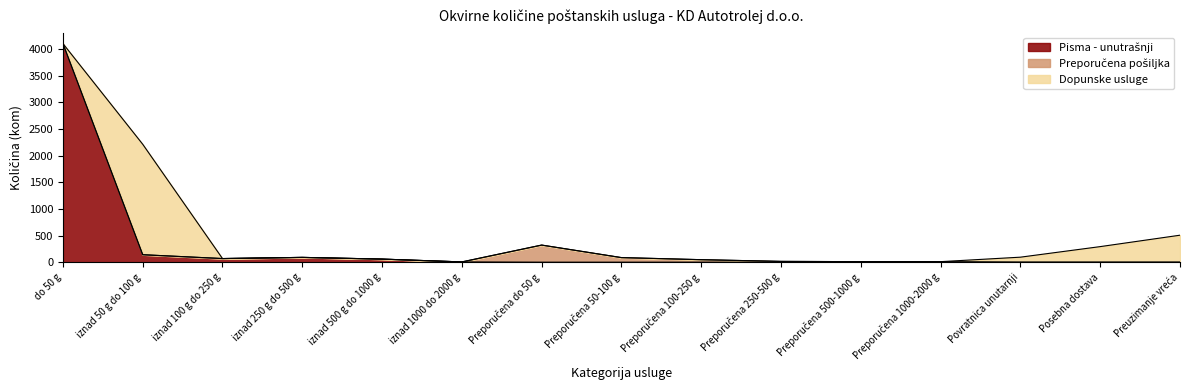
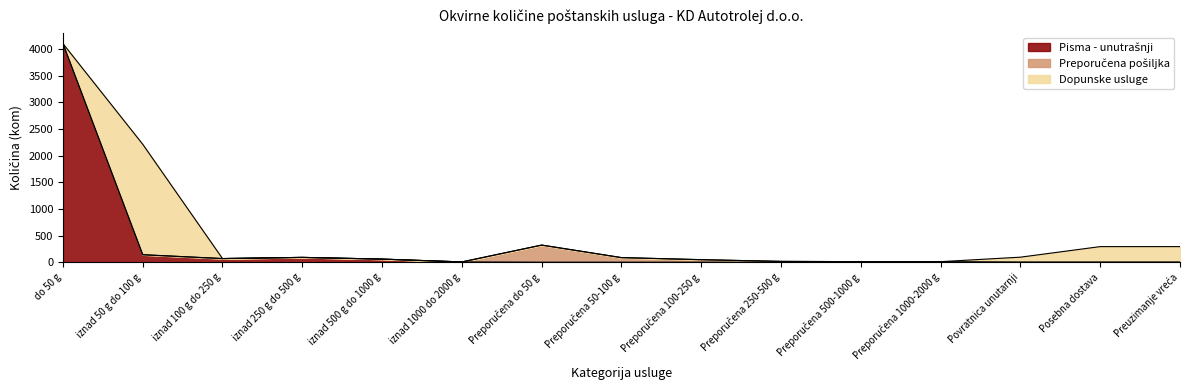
  {
    "Pisma - unutrašnji": {
      "Preporučena do 50 g": 0,
      "Preporučena 50-100 g": 0
    },
    "Dopunske usluge": {
      "iznad 50 g do 100 g": 2100,
      "Povratnica unutarnji": 100,
      "Posebna dostava": 300,
-     "Preuzimanje vreća": 500
+     "Preuzimanje vreća": 300
    }
  }
